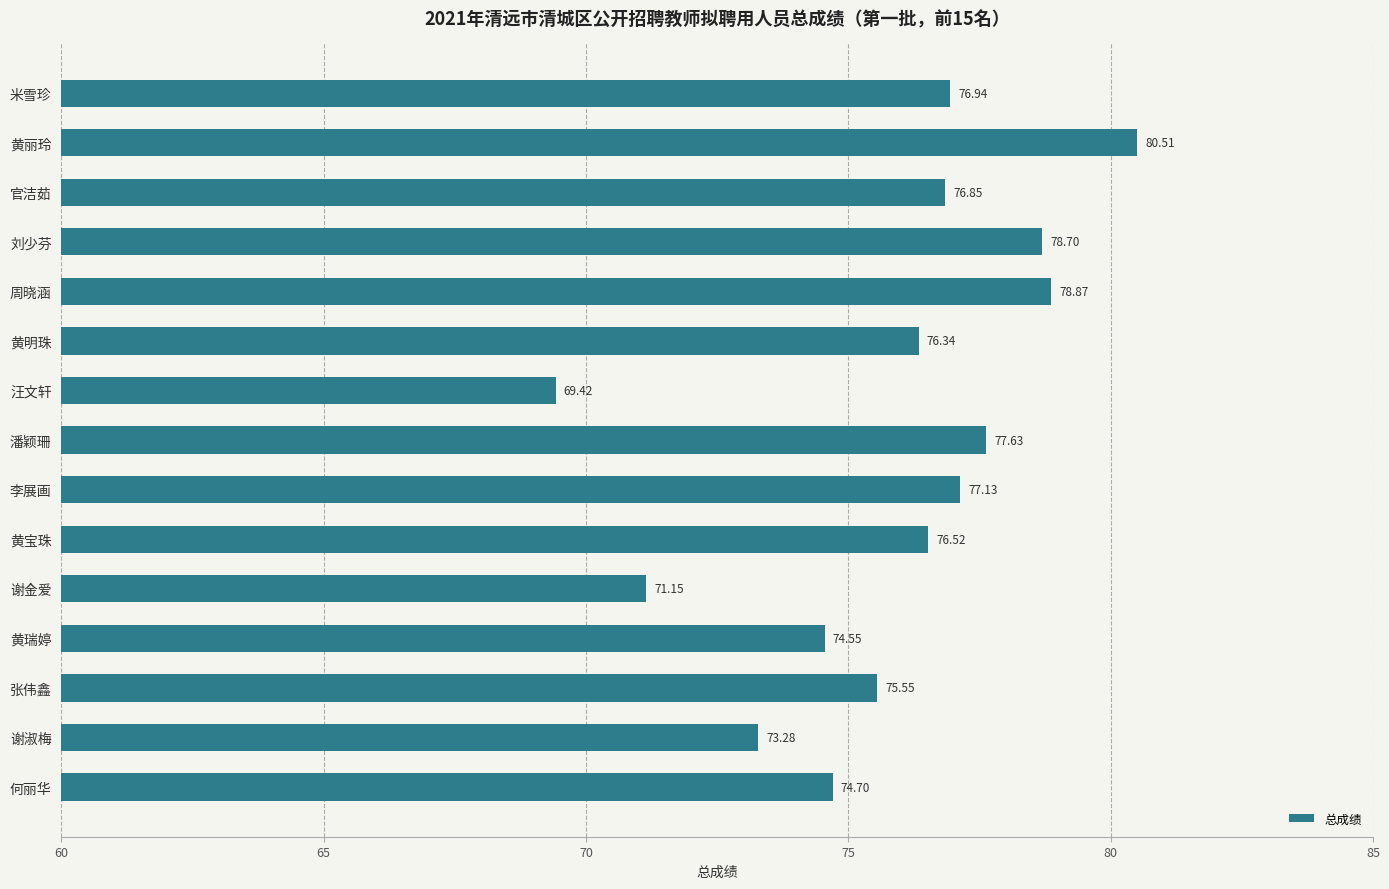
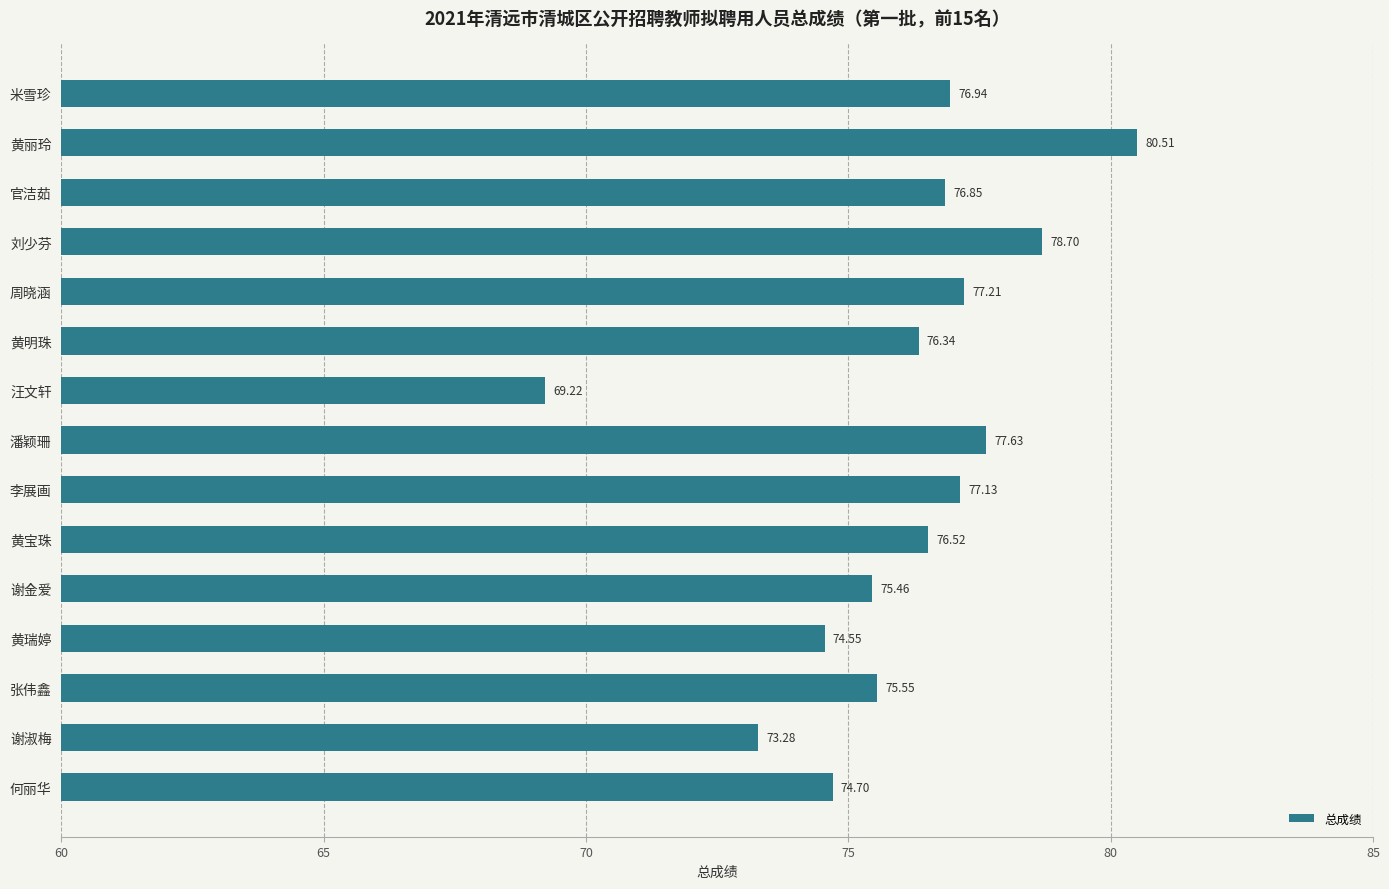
  {
    "米雪珍": 76.94,
    "黄丽玲": 80.51,
    "官洁茹": 76.85,
    "刘少芬": 78.70,
-   "周晓涵": 78.87,
+   "周晓涵": 77.21,
    "黄明珠": 76.34,
-   "汪文轩": 69.42,
+   "汪文轩": 69.22,
    "潘颖珊": 77.63,
    "李展画": 77.13,
    "黄宝珠": 76.52,
-   "谢金爱": 71.15,
+   "谢金爱": 75.46,
    "黄瑞婷": 74.55,
    "张伟鑫": 75.55,
    "谢淑梅": 73.28,
    "何丽华": 74.70
  }
